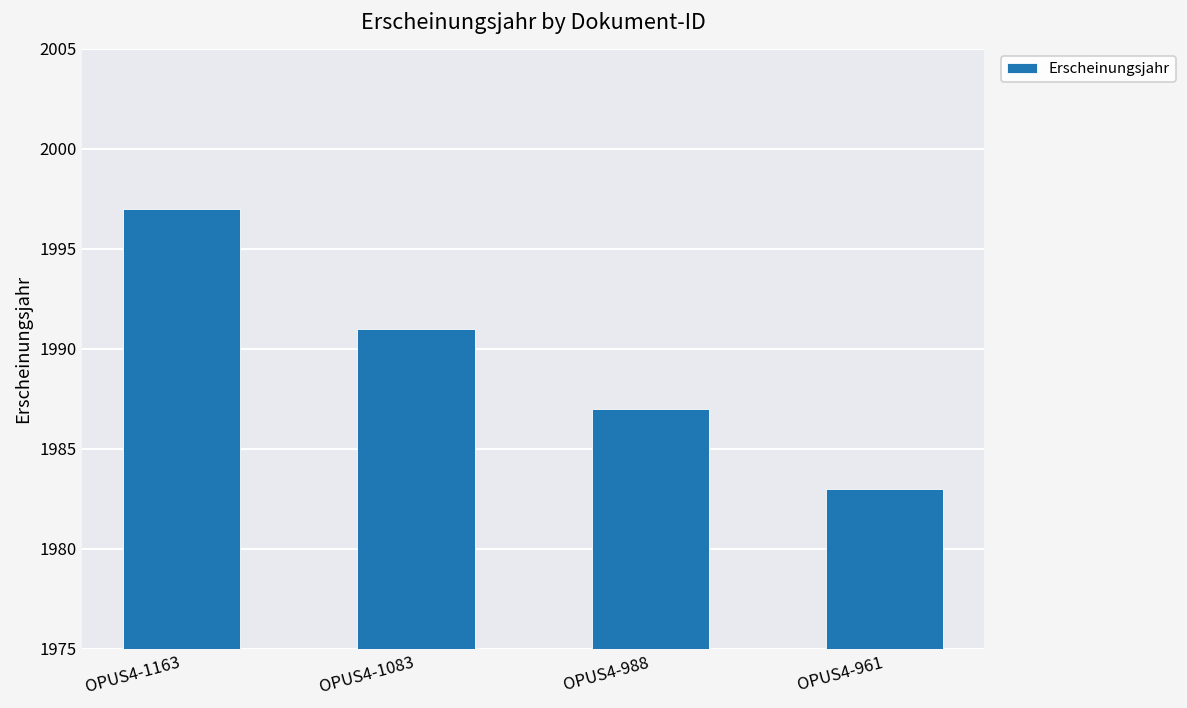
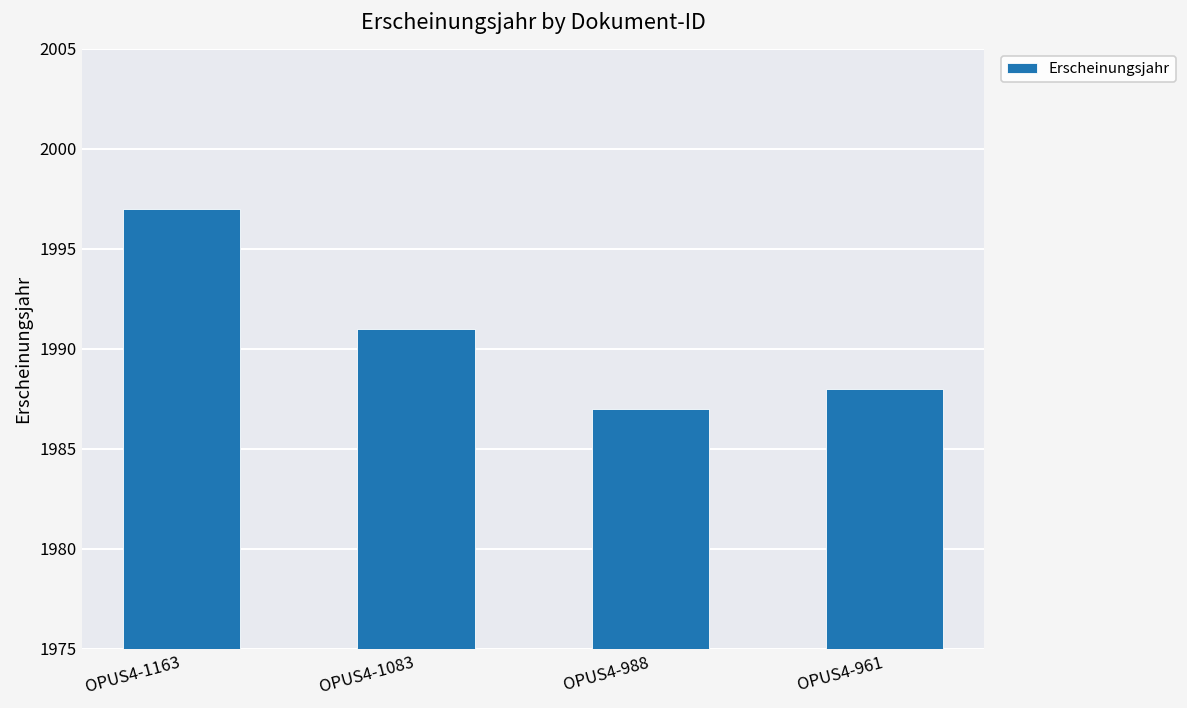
  {
    "OPUS4-1163": 1997,
    "OPUS4-1083": 1991,
    "OPUS4-988": 1987,
-   "OPUS4-961": 1983
+   "OPUS4-961": 1988
  }
